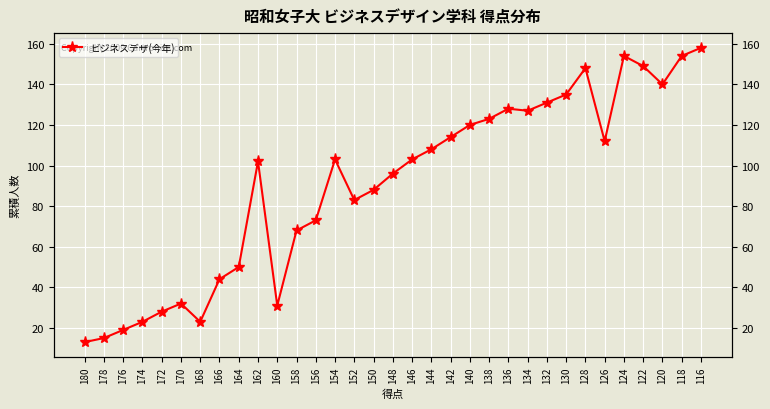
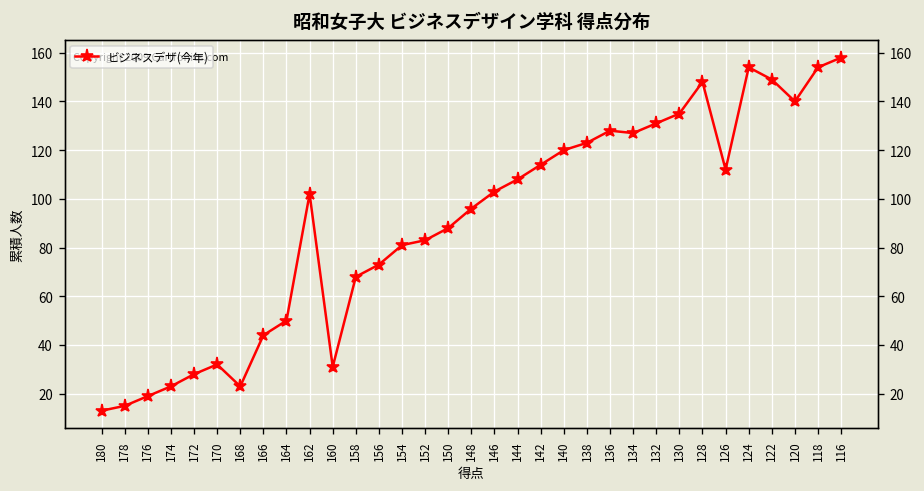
  {
    "180": 13,
    "178": 15,
    "176": 19,
    "174": 23,
    "172": 28,
    "170": 32,
    "168": 23,
    "166": 44,
    "164": 50,
    "162": 102,
    "160": 31,
    "158": 68,
    "156": 73,
-   "154": 103,
+   "154": 81,
    "152": 83,
    "150": 88,
    "148": 96,
    "146": 103,
    "144": 108,
    "142": 114,
    "140": 120,
    "138": 123,
    "136": 128,
    "134": 127,
    "132": 131,
    "130": 135,
    "128": 148,
    "126": 112,
    "124": 154,
    "122": 149,
    "120": 140,
    "118": 154,
    "116": 158
  }
